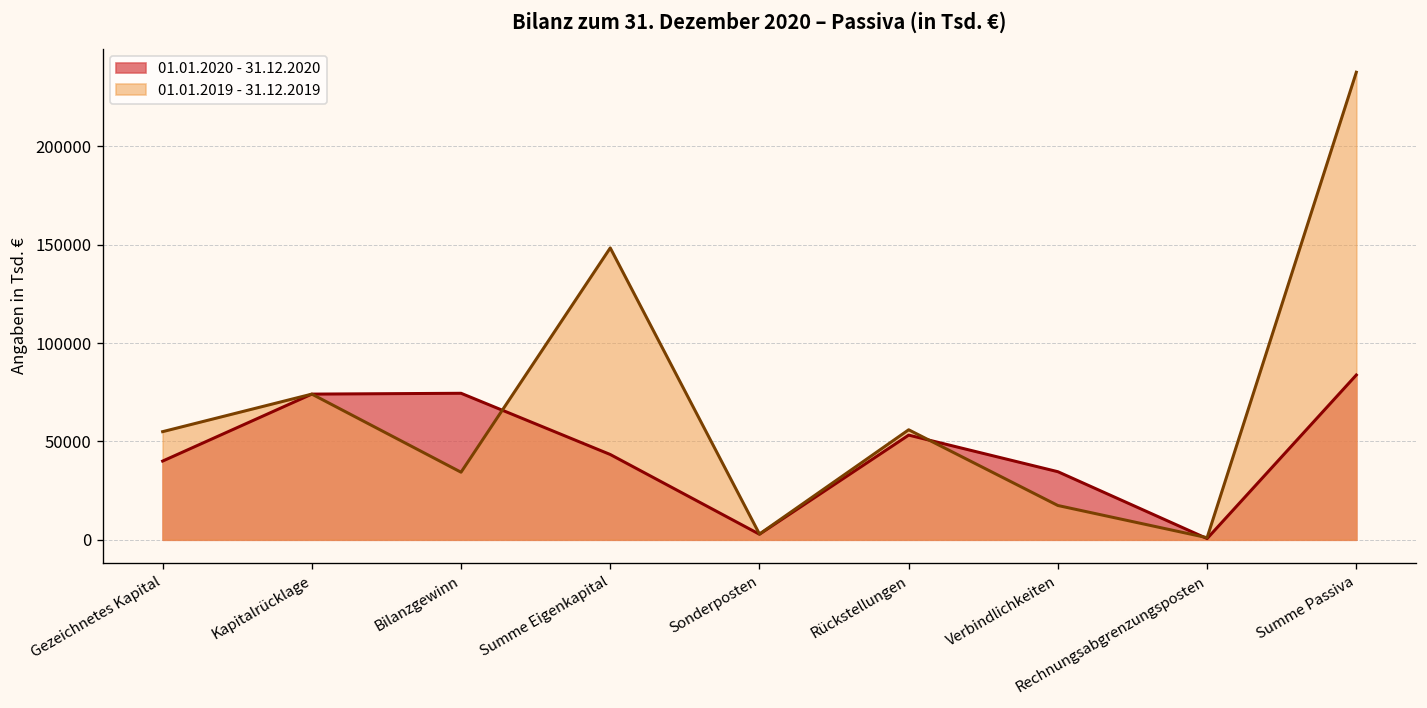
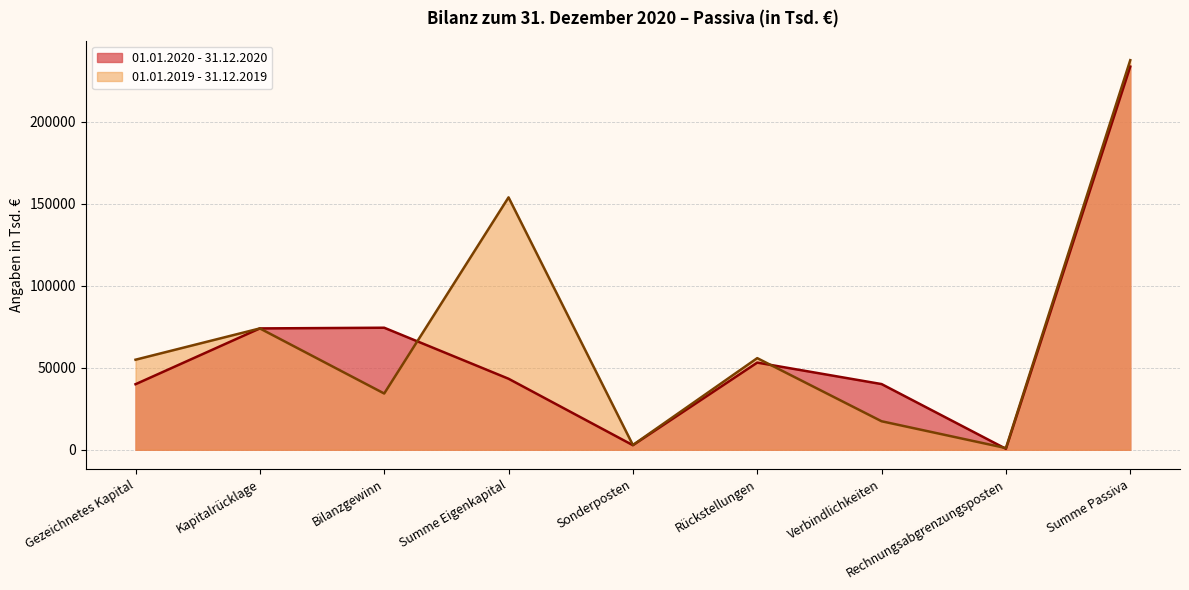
  {
    "01.01.2020 - 31.12.2020": {
      "Gezeichnetes Kapital": 40000,
      "Bilanzgewinn": 74000,
      "Summe Eigenkapital": 43000,
      "Rückstellungen": 53000,
-     "Verbindlichkeiten": 35000,
-     "Summe Passiva": 84000
+     "Verbindlichkeiten": 40000,
+     "Summe Passiva": 234000
    },
    "01.01.2019 - 31.12.2019": {
      "Gezeichnetes Kapital": 55000,
      "Bilanzgewinn": 34000,
-     "Summe Eigenkapital": 148000,
+     "Summe Eigenkapital": 154000,
      "Rückstellungen": 56000,
      "Verbindlichkeiten": 17000,
      "Summe Passiva": 238000
    }
  }
